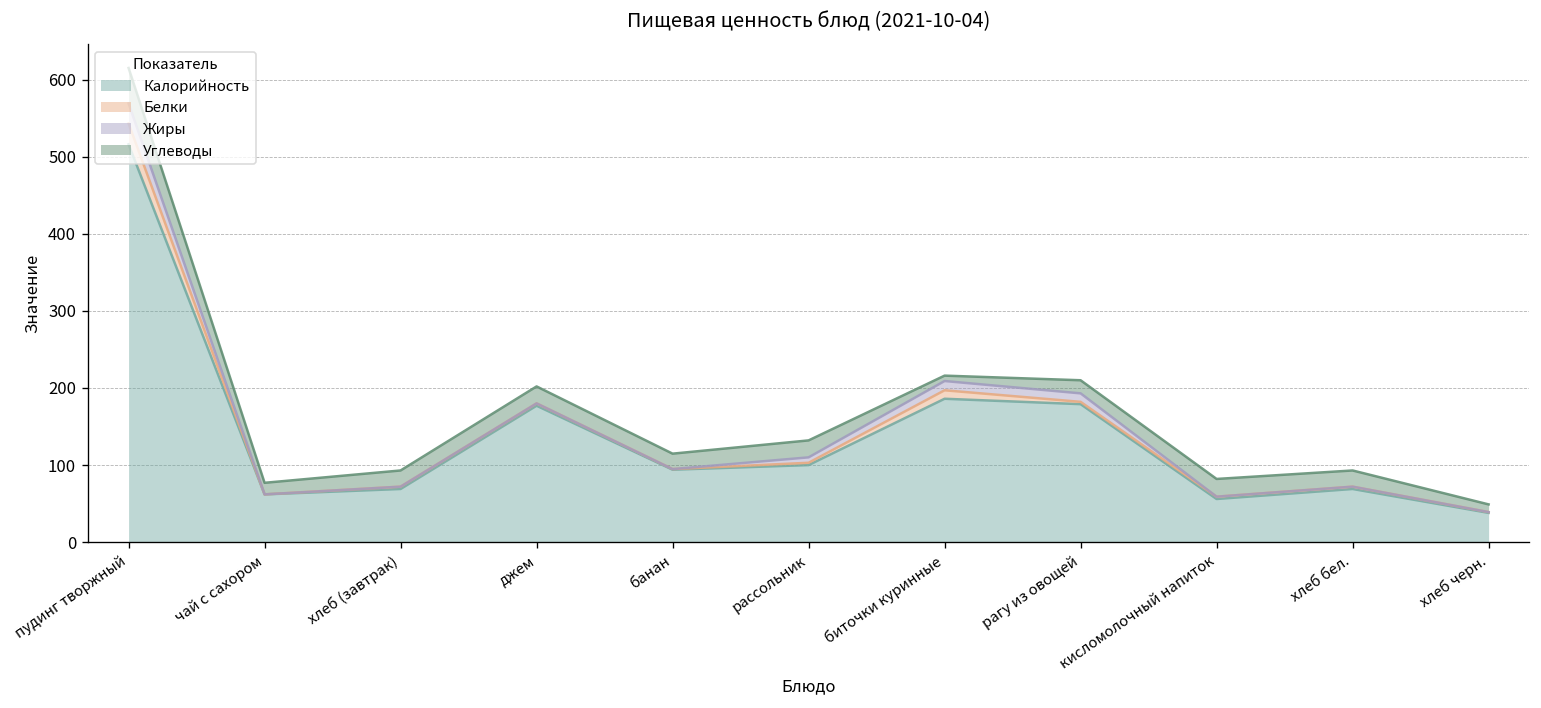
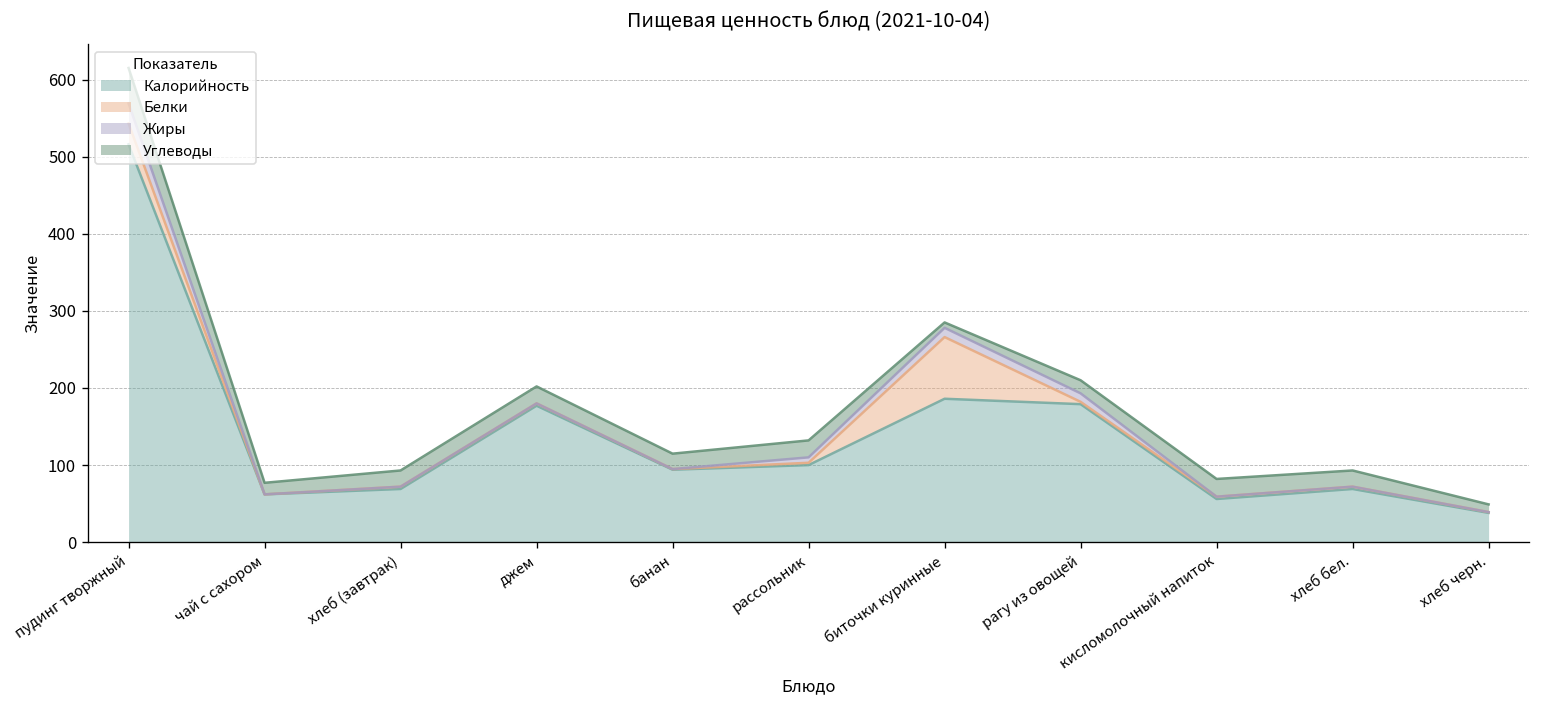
  {
    "Белки": {
-     "биточки куринные": 10
+     "биточки куринные": 80
    }
  }
